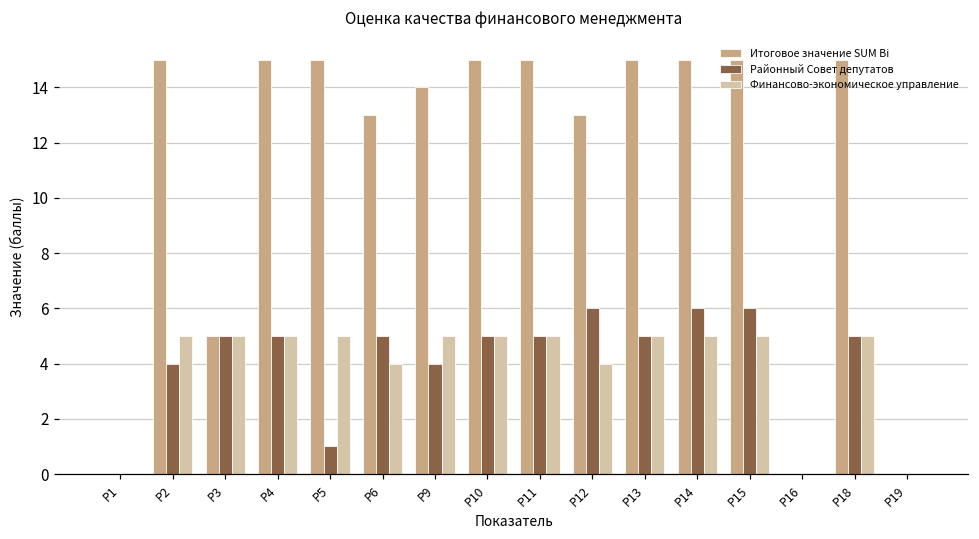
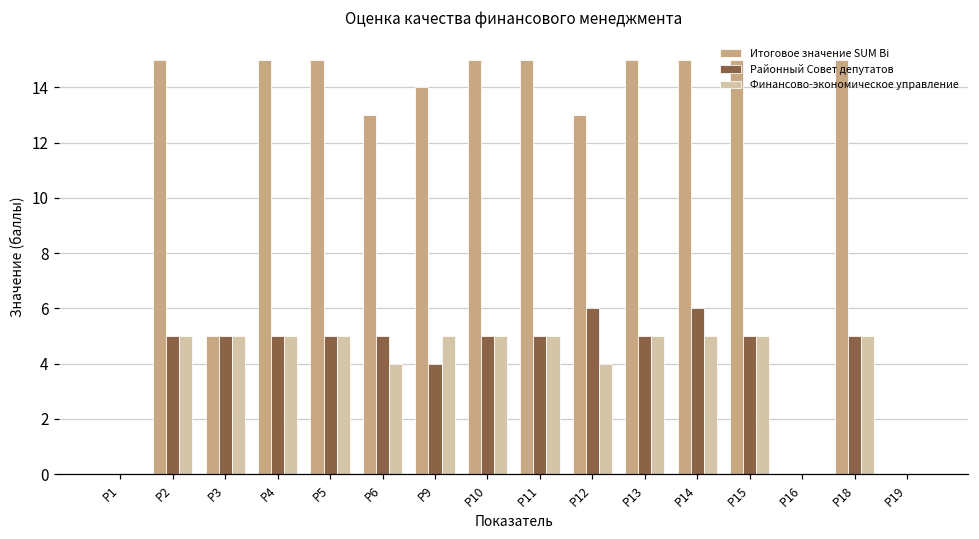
  {
    "Районный Совет депутатов": {
      "Р1": 0,
-     "Р2": 4,
+     "Р2": 5,
      "Р3": 5,
      "Р4": 5,
-     "Р5": 1,
+     "Р5": 5,
      "Р6": 5,
      "Р9": 4,
      "Р10": 5,
      "Р11": 5,
      "Р12": 6,
      "Р13": 5,
      "Р14": 6,
-     "Р15": 6,
+     "Р15": 5,
      "Р16": 0,
      "Р18": 5,
      "Р19": 0
    }
  }
